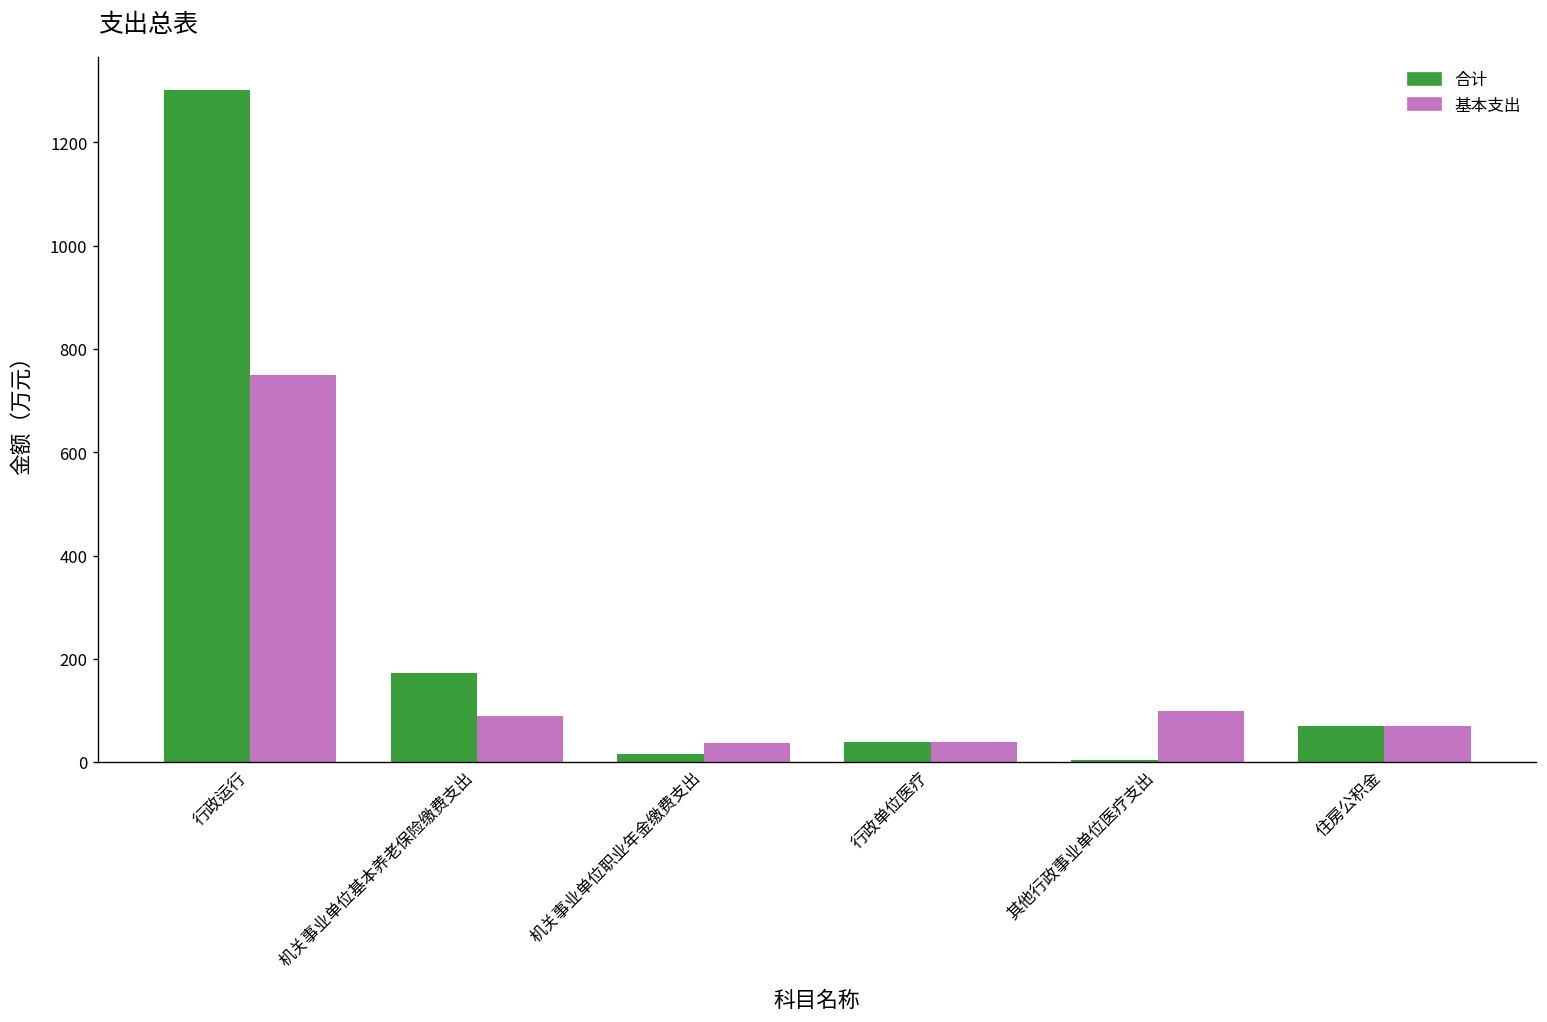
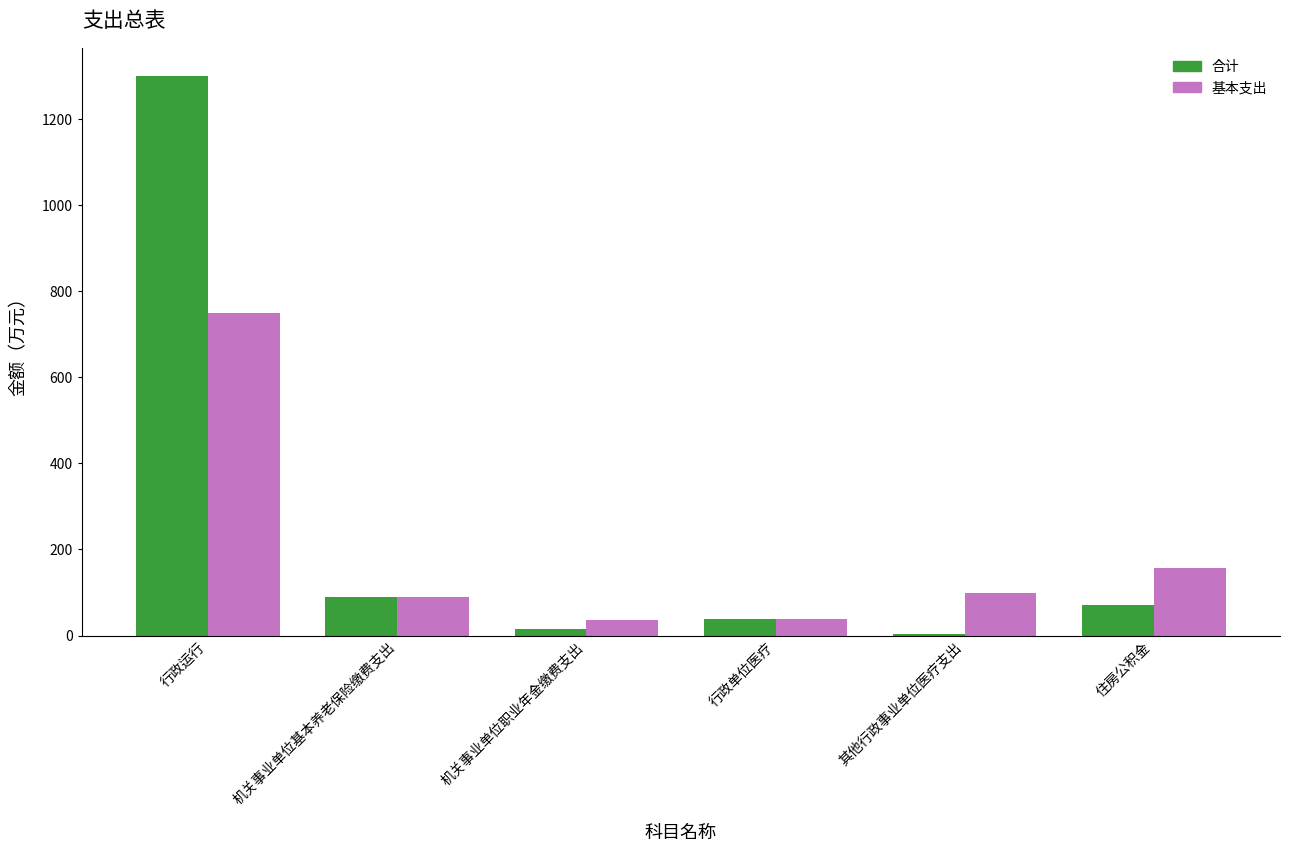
  {
    "合计": {
      "行政运行": 1300,
-     "机关事业单位基本养老保险缴费支出": 170,
+     "机关事业单位基本养老保险缴费支出": 90,
      "机关事业单位职业年金缴费支出": 20,
      "行政单位医疗": 40,
      "住房公积金": 70
    },
    "基本支出": {
      "行政运行": 750,
      "机关事业单位基本养老保险缴费支出": 90,
      "机关事业单位职业年金缴费支出": 40,
      "行政单位医疗": 40,
      "其他行政事业单位医疗支出": 100,
-     "住房公积金": 70
+     "住房公积金": 160
    }
  }
